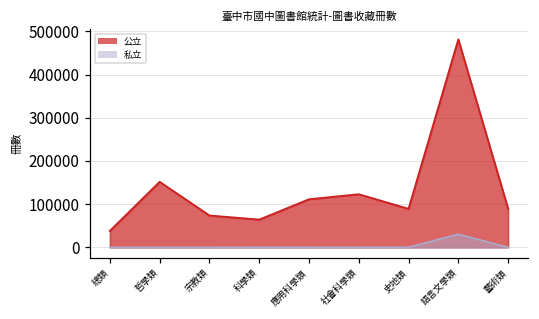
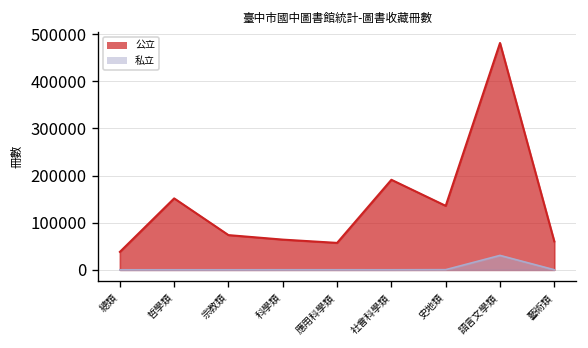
  {
    "公立": {
      "總類": 40000,
      "哲學類": 150000,
      "宗教類": 70000,
      "科學類": 60000,
-     "應用科學類": 110000,
-     "社會科學類": 120000,
-     "史地類": 90000,
+     "應用科學類": 60000,
+     "社會科學類": 190000,
+     "史地類": 140000,
      "語言文學類": 480000,
-     "藝術類": 90000
+     "藝術類": 60000
    },
    "私立": {
      "總類": 0,
      "哲學類": 0,
      "宗教類": 0,
      "科學類": 0,
      "應用科學類": 0,
      "社會科學類": 0,
      "史地類": 0,
      "語言文學類": 30000,
      "藝術類": 0
    }
  }
